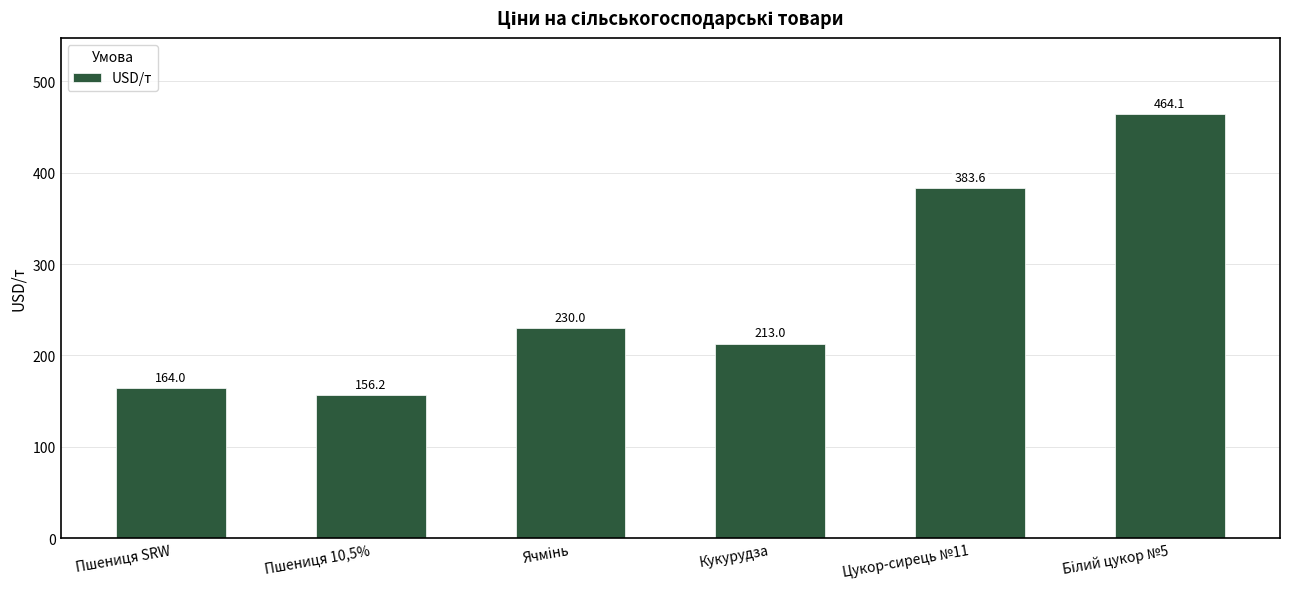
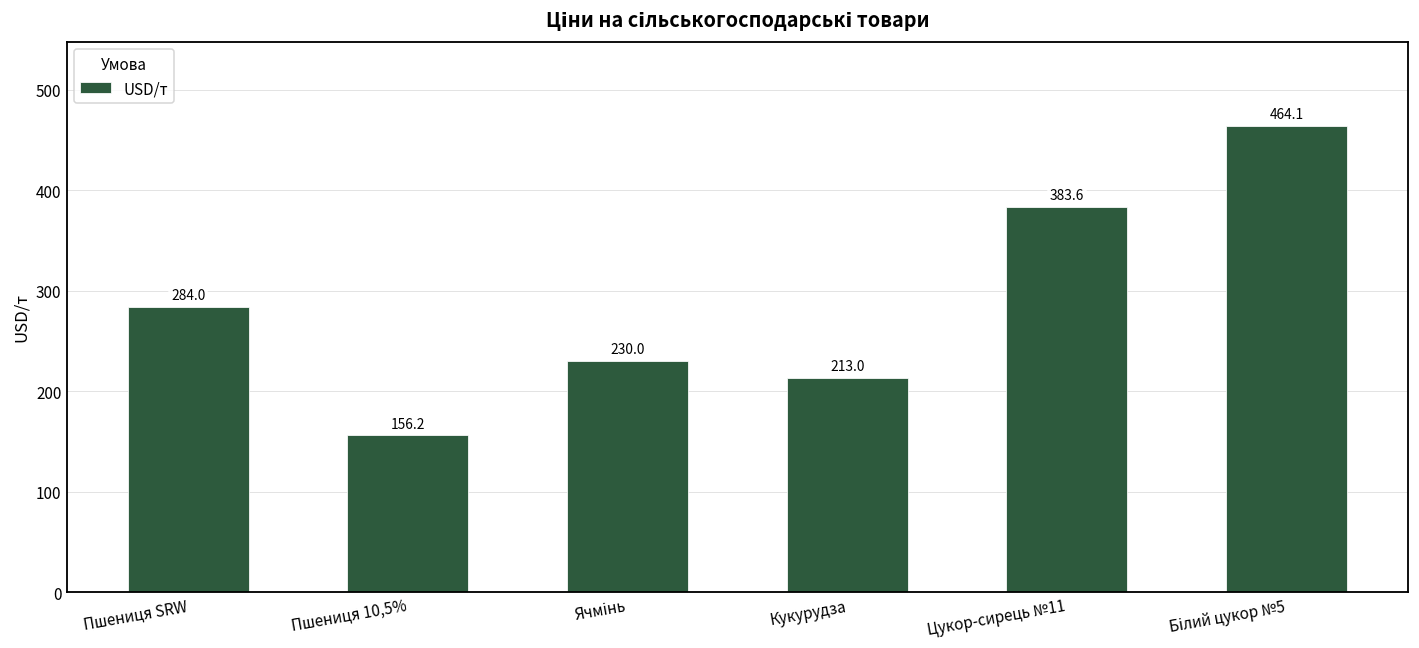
  {
-   "Пшениця SRW": 164.0
+   "Пшениця SRW": 284.0
  }
